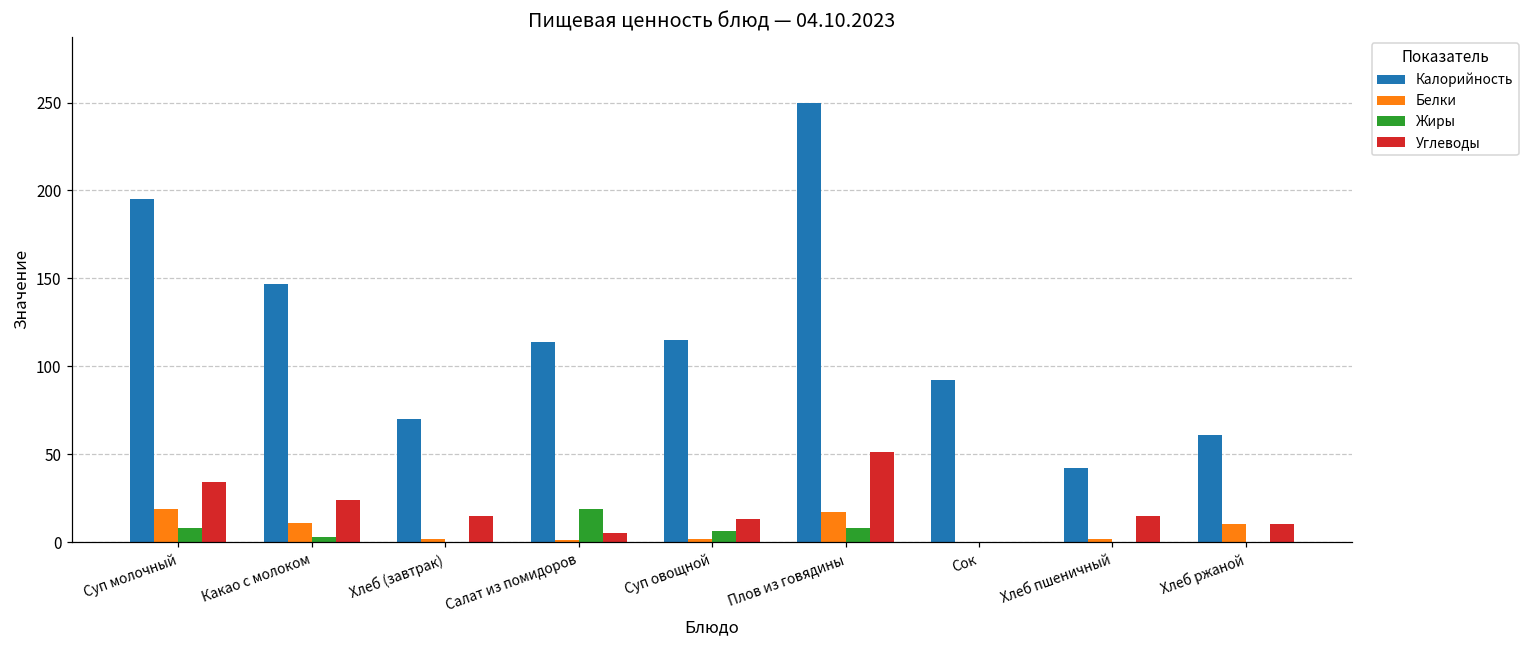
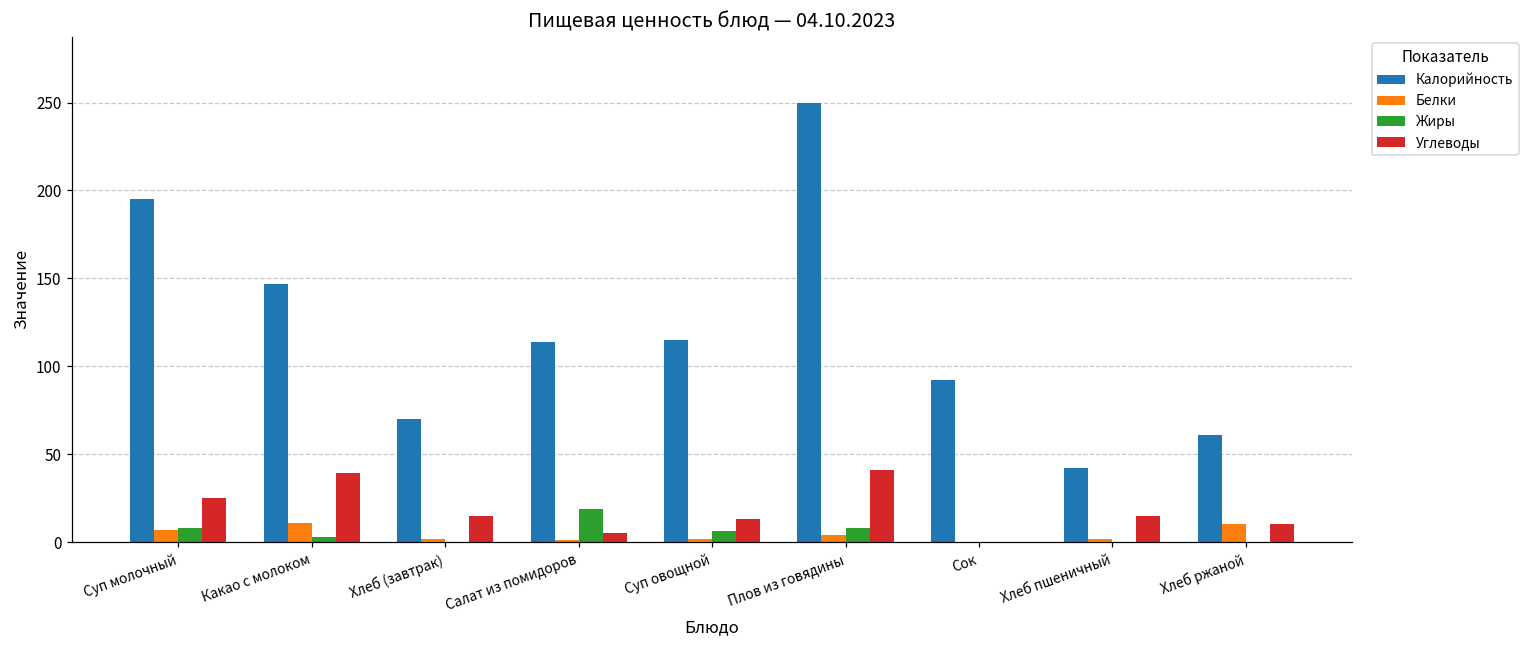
  {
    "Калорийность": {
      "Суп молочный": 195,
      "Какао с молоком": 147,
      "Хлеб (завтрак)": 70,
      "Салат из помидоров": 114,
      "Суп овощной": 115,
      "Плов из говядины": 250,
      "Сок": 92,
      "Хлеб пшеничный": 42,
      "Хлеб ржаной": 61
    },
    "Белки": {
-     "Суп молочный": 19,
+     "Суп молочный": 7,
      "Какао с молоком": 11,
      "Хлеб (завтрак)": 2,
      "Суп овощной": 2,
-     "Плов из говядины": 17,
+     "Плов из говядины": 4,
      "Сок": 0,
      "Хлеб пшеничный": 2,
      "Хлеб ржаной": 10
    },
    "Жиры": {
      "Суп молочный": 8,
      "Какао с молоком": 3,
      "Хлеб (завтрак)": 0,
      "Салат из помидоров": 19,
      "Суп овощной": 6,
      "Плов из говядины": 8,
      "Сок": 0,
      "Хлеб пшеничный": 0,
      "Хлеб ржаной": 0
    },
    "Углеводы": {
-     "Суп молочный": 34,
-     "Какао с молоком": 24,
+     "Суп молочный": 25,
+     "Какао с молоком": 39,
      "Хлеб (завтрак)": 15,
      "Салат из помидоров": 5,
      "Суп овощной": 13,
-     "Плов из говядины": 51,
+     "Плов из говядины": 41,
      "Сок": 0,
      "Хлеб пшеничный": 15,
      "Хлеб ржаной": 10
    }
  }
